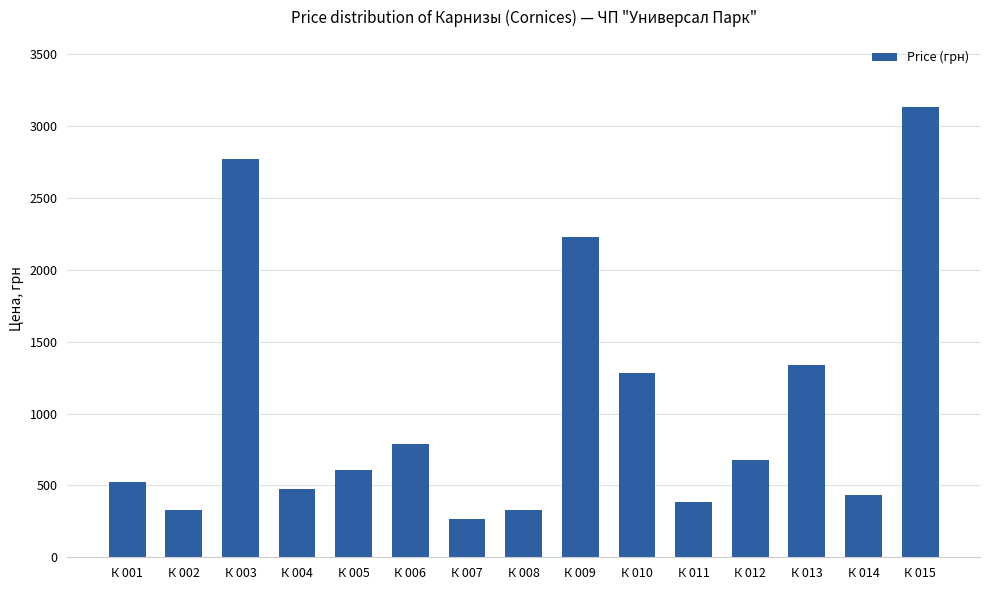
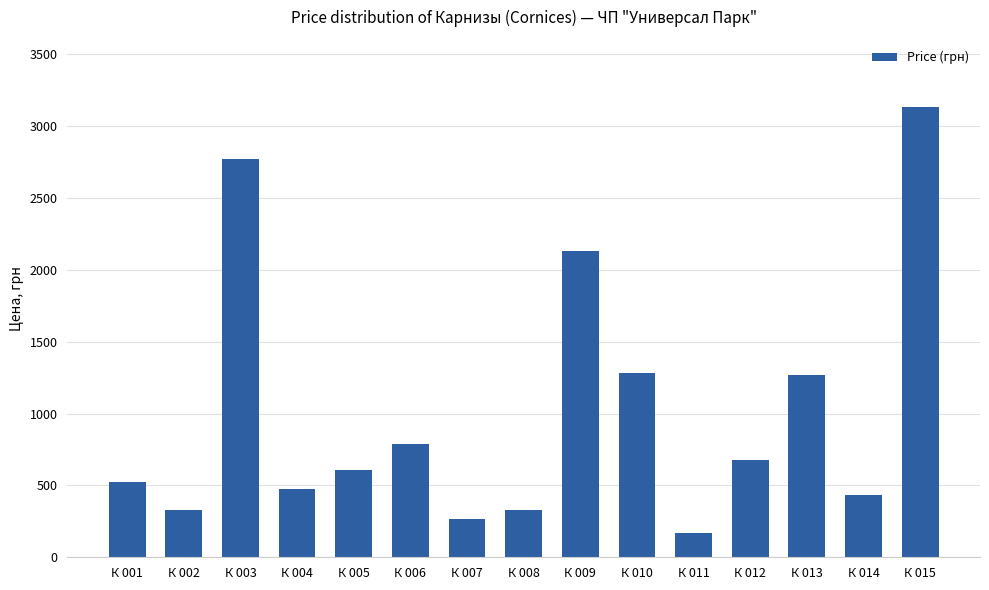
  {
    "К 001": 530,
    "К 002": 330,
    "К 003": 2770,
    "К 004": 480,
    "К 005": 610,
    "К 006": 790,
    "К 007": 270,
    "К 008": 330,
-   "К 009": 2230,
+   "К 009": 2130,
    "К 010": 1280,
-   "К 011": 380,
+   "К 011": 170,
    "К 012": 680,
-   "К 013": 1340,
+   "К 013": 1270,
    "К 014": 430,
    "К 015": 3130
  }
